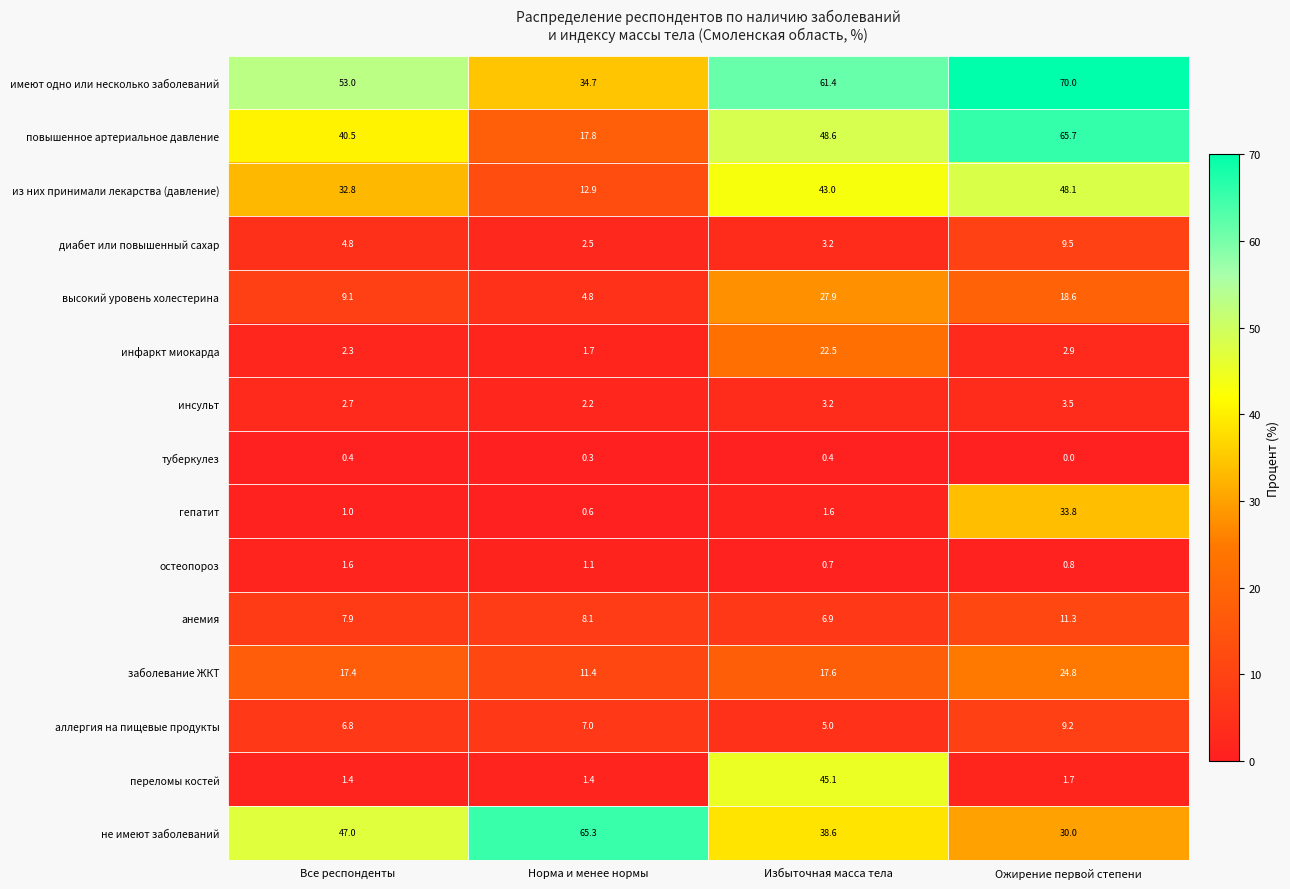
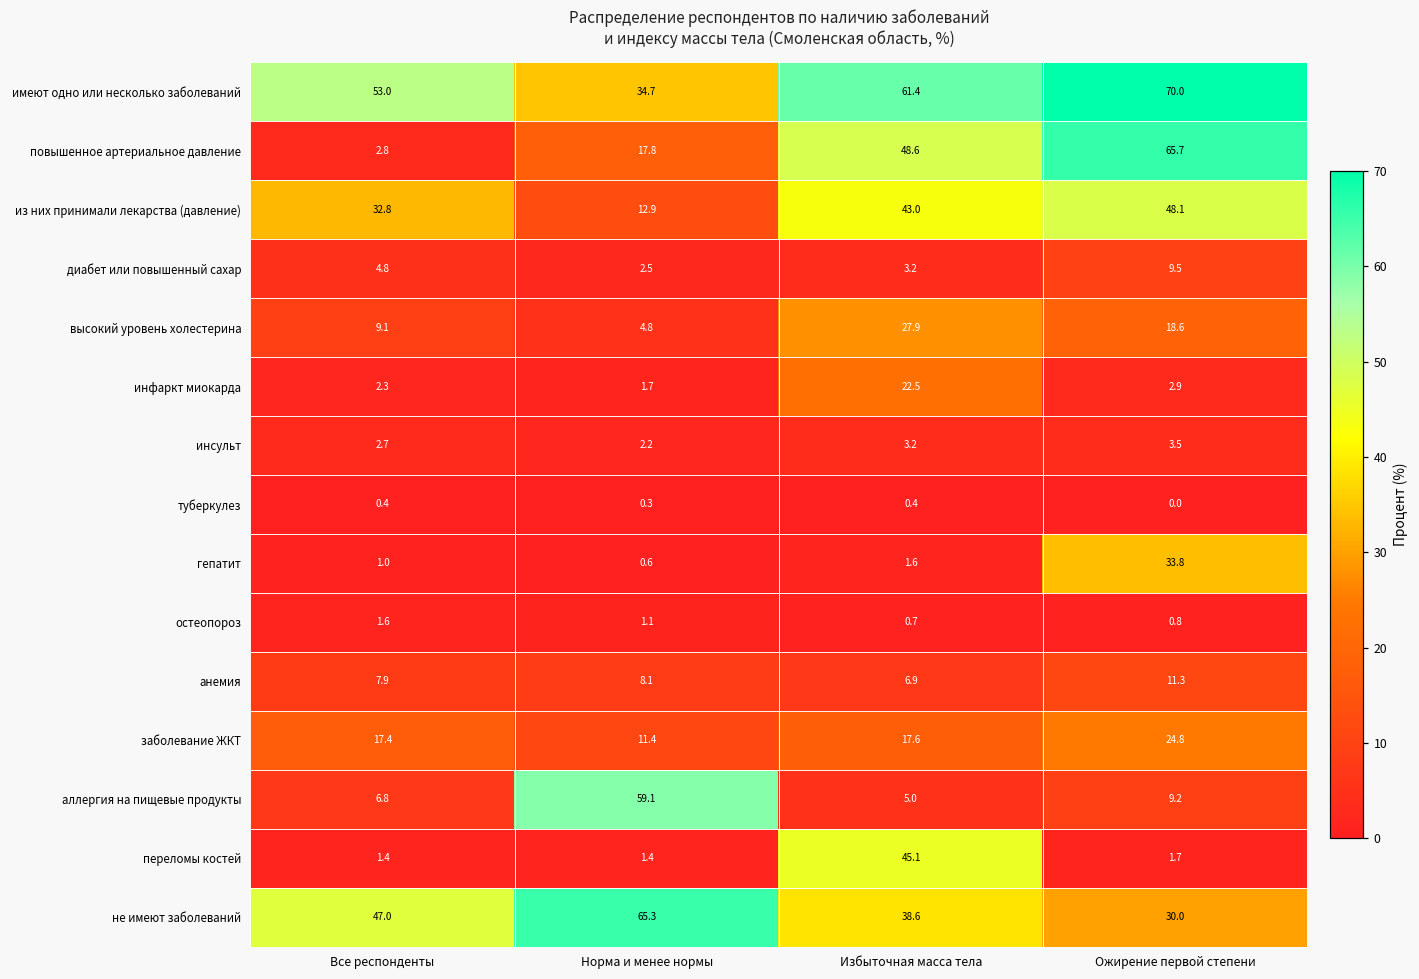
  {
    "имеют одно или несколько заболеваний": {
      "Все респонденты": 53.0,
      "Норма и менее нормы": 34.7,
      "Избыточная масса тела": 61.4,
      "Ожирение первой степени": 70.0
    },
    "повышенное артериальное давление": {
-     "Все респонденты": 40.5,
+     "Все респонденты": 2.8,
      "Норма и менее нормы": 17.8,
      "Избыточная масса тела": 48.6,
      "Ожирение первой степени": 65.7
    },
    "из них принимали лекарства (давление)": {
      "Все респонденты": 32.8,
      "Норма и менее нормы": 12.9,
      "Избыточная масса тела": 43.0,
      "Ожирение первой степени": 48.1
    },
    "диабет или повышенный сахар": {
      "Все респонденты": 4.8,
      "Норма и менее нормы": 2.5,
      "Избыточная масса тела": 3.2,
      "Ожирение первой степени": 9.5
    },
    "высокий уровень холестерина": {
      "Все респонденты": 9.1,
      "Норма и менее нормы": 4.8,
      "Избыточная масса тела": 27.9,
      "Ожирение первой степени": 18.6
    },
    "инфаркт миокарда": {
      "Все респонденты": 2.3,
      "Норма и менее нормы": 1.7,
      "Избыточная масса тела": 22.5,
      "Ожирение первой степени": 2.9
    },
    "инсульт": {
      "Все респонденты": 2.7,
      "Норма и менее нормы": 2.2,
      "Избыточная масса тела": 3.2,
      "Ожирение первой степени": 3.5
    },
    "туберкулез": {
      "Все респонденты": 0.4,
      "Норма и менее нормы": 0.3,
      "Избыточная масса тела": 0.4,
      "Ожирение первой степени": 0.0
    },
    "гепатит": {
      "Все респонденты": 1.0,
      "Норма и менее нормы": 0.6,
      "Избыточная масса тела": 1.6,
      "Ожирение первой степени": 33.8
    },
    "остеопороз": {
      "Все респонденты": 1.6,
      "Норма и менее нормы": 1.1,
      "Избыточная масса тела": 0.7,
      "Ожирение первой степени": 0.8
    },
    "анемия": {
      "Все респонденты": 7.9,
      "Норма и менее нормы": 8.1,
      "Избыточная масса тела": 6.9,
      "Ожирение первой степени": 11.3
    },
    "заболевание ЖКТ": {
      "Все респонденты": 17.4,
      "Норма и менее нормы": 11.4,
      "Избыточная масса тела": 17.6,
      "Ожирение первой степени": 24.8
    },
    "аллергия на пищевые продукты": {
      "Все респонденты": 6.8,
-     "Норма и менее нормы": 7.0,
+     "Норма и менее нормы": 59.1,
      "Избыточная масса тела": 5.0,
      "Ожирение первой степени": 9.2
    },
    "переломы костей": {
      "Все респонденты": 1.4,
      "Норма и менее нормы": 1.4,
      "Избыточная масса тела": 45.1,
      "Ожирение первой степени": 1.7
    },
    "не имеют заболеваний": {
      "Все респонденты": 47.0,
      "Норма и менее нормы": 65.3,
      "Избыточная масса тела": 38.6,
      "Ожирение первой степени": 30.0
    }
  }
